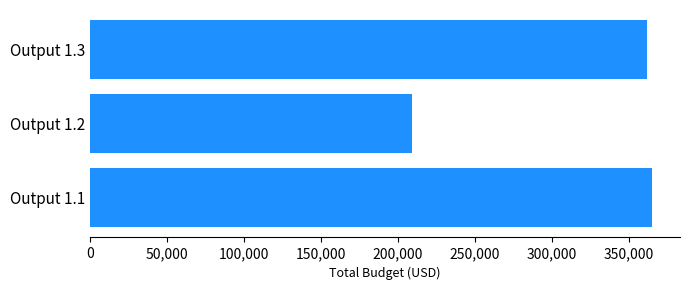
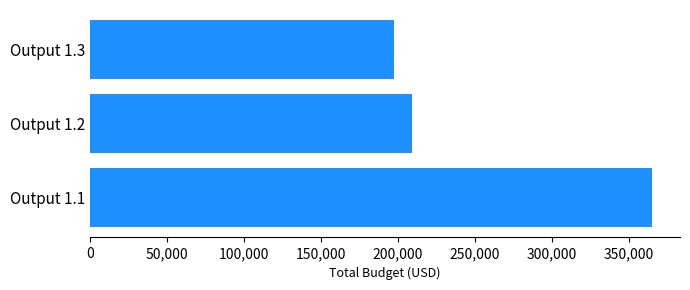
  {
-   "Output 1.3": "362,000",
+   "Output 1.3": "198,000",
    "Output 1.2": "209,000",
    "Output 1.1": "365,000"
  }
